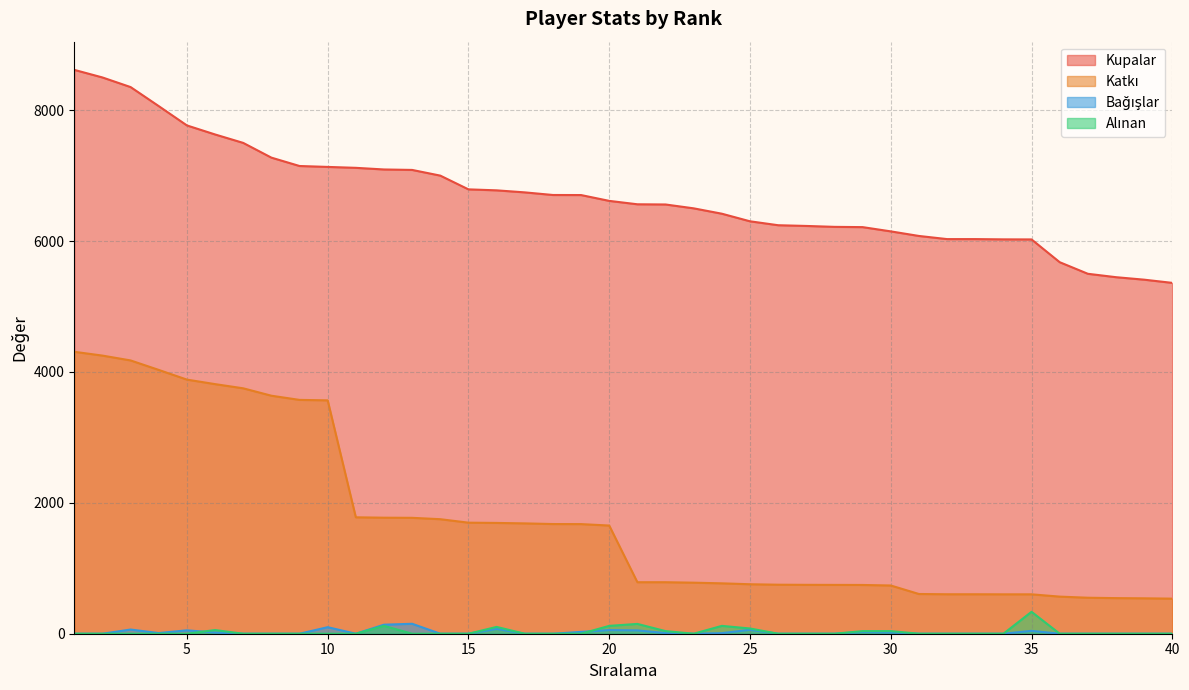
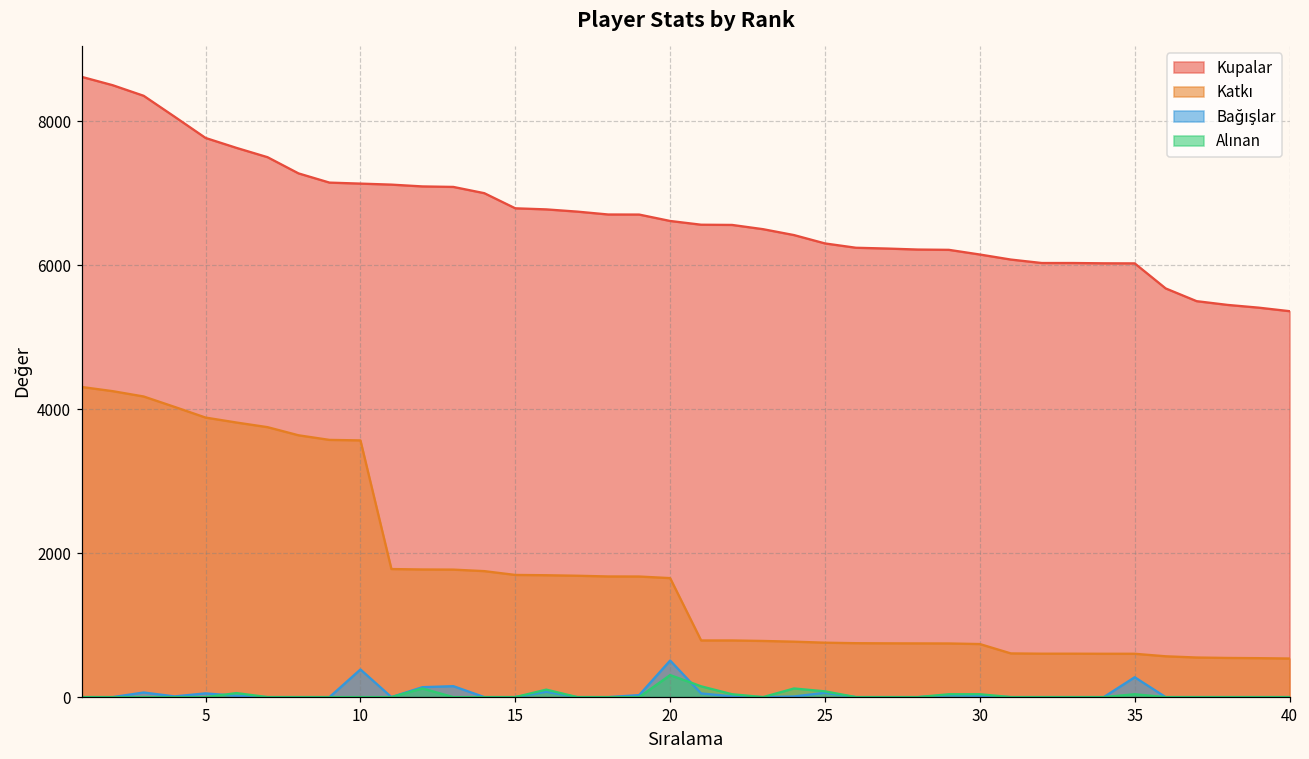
  {
    "Bağışlar": {
      "5": 100,
-     "10": 100,
-     "20": 100,
-     "35": 0
+     "10": 400,
+     "20": 500,
+     "35": 300
    },
    "Alınan": {
      "5": 0,
      "10": 0,
-     "20": 100,
-     "35": 300
+     "20": 300,
+     "35": 0
    }
  }
